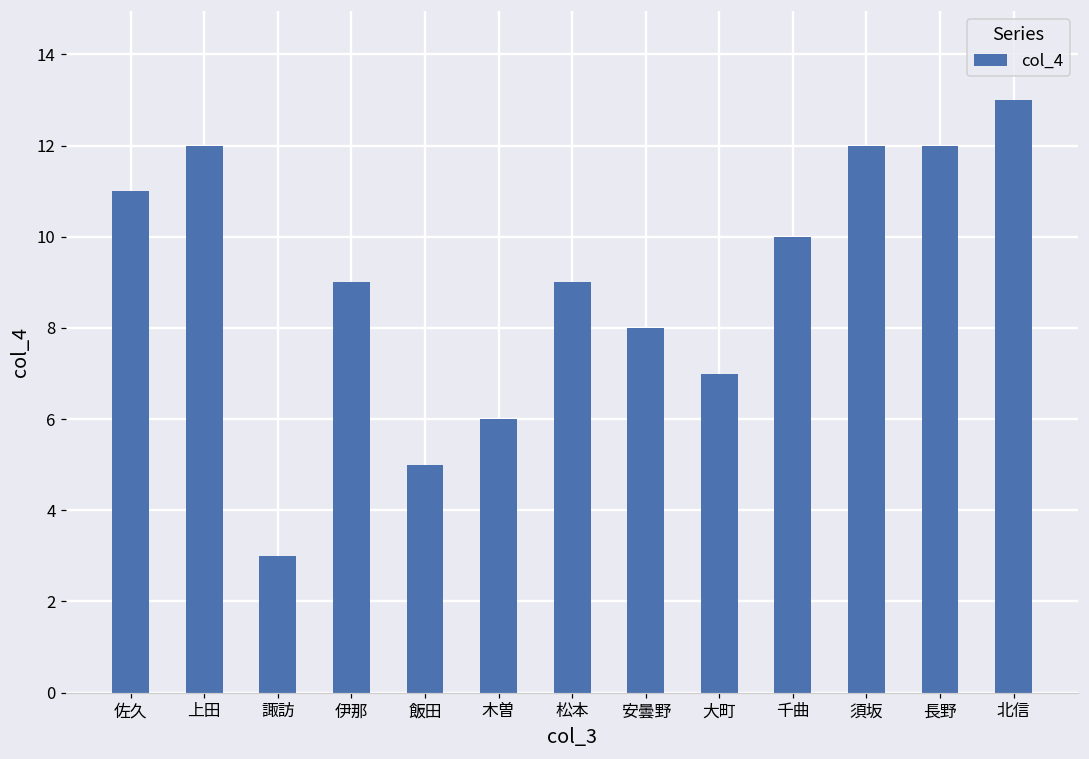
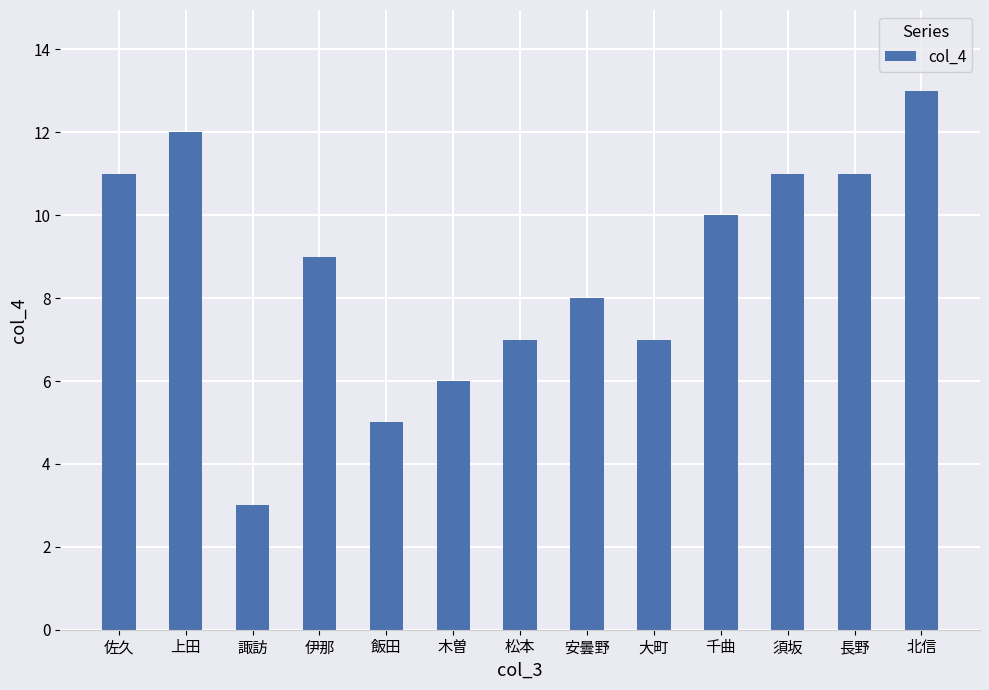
  {
    "佐久": 11,
    "上田": 12,
    "諏訪": 3,
    "伊那": 9,
    "飯田": 5,
    "木曽": 6,
-   "松本": 9,
+   "松本": 7,
    "安曇野": 8,
    "大町": 7,
    "千曲": 10,
-   "須坂": 12,
-   "長野": 12,
+   "須坂": 11,
+   "長野": 11,
    "北信": 13
  }
